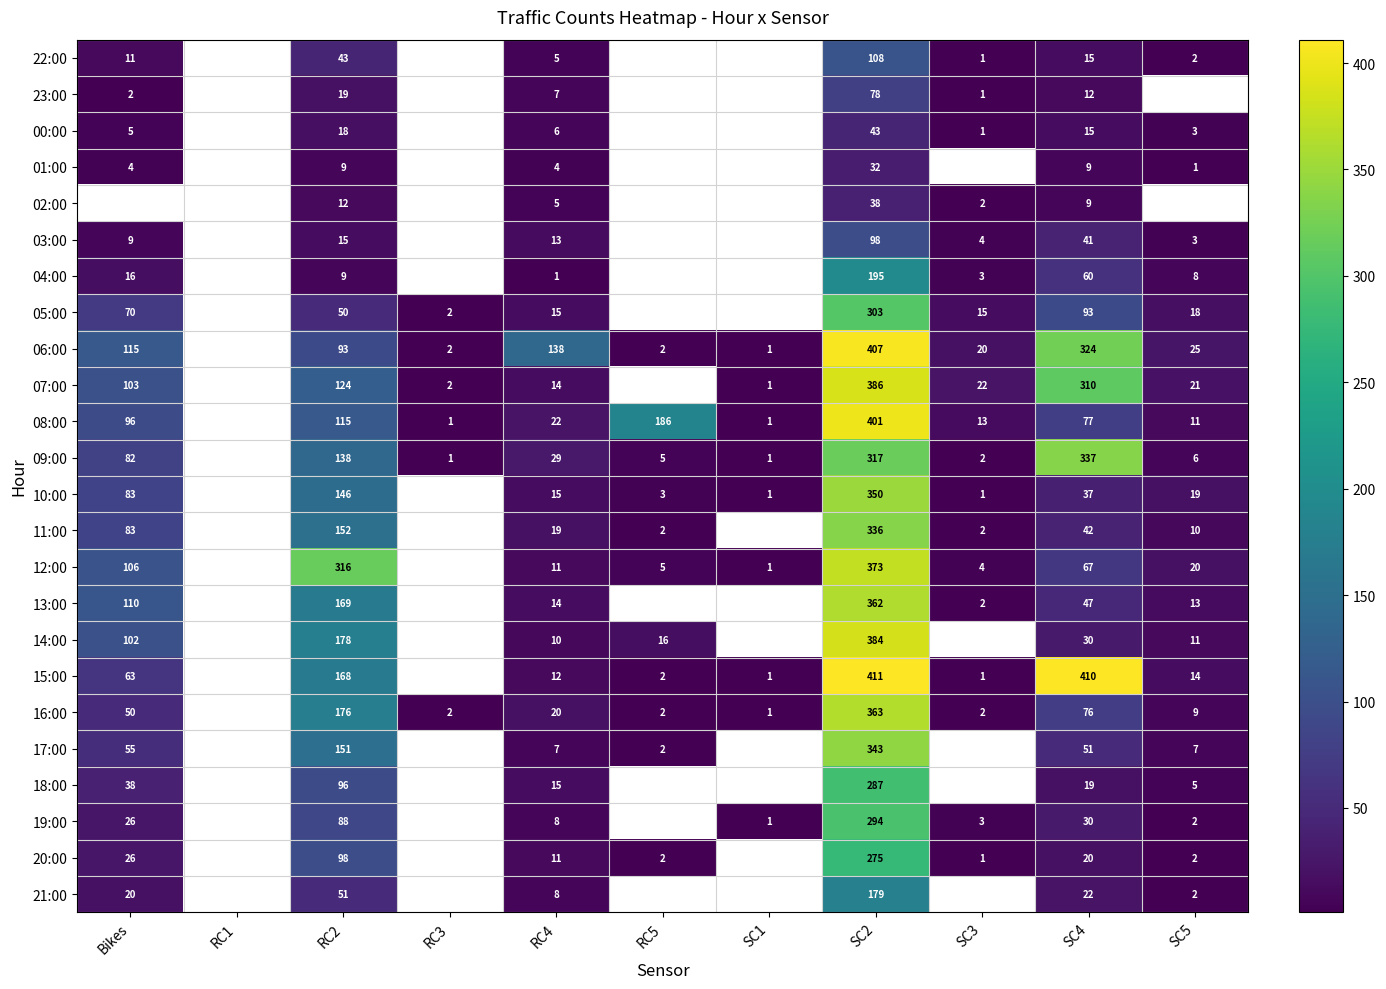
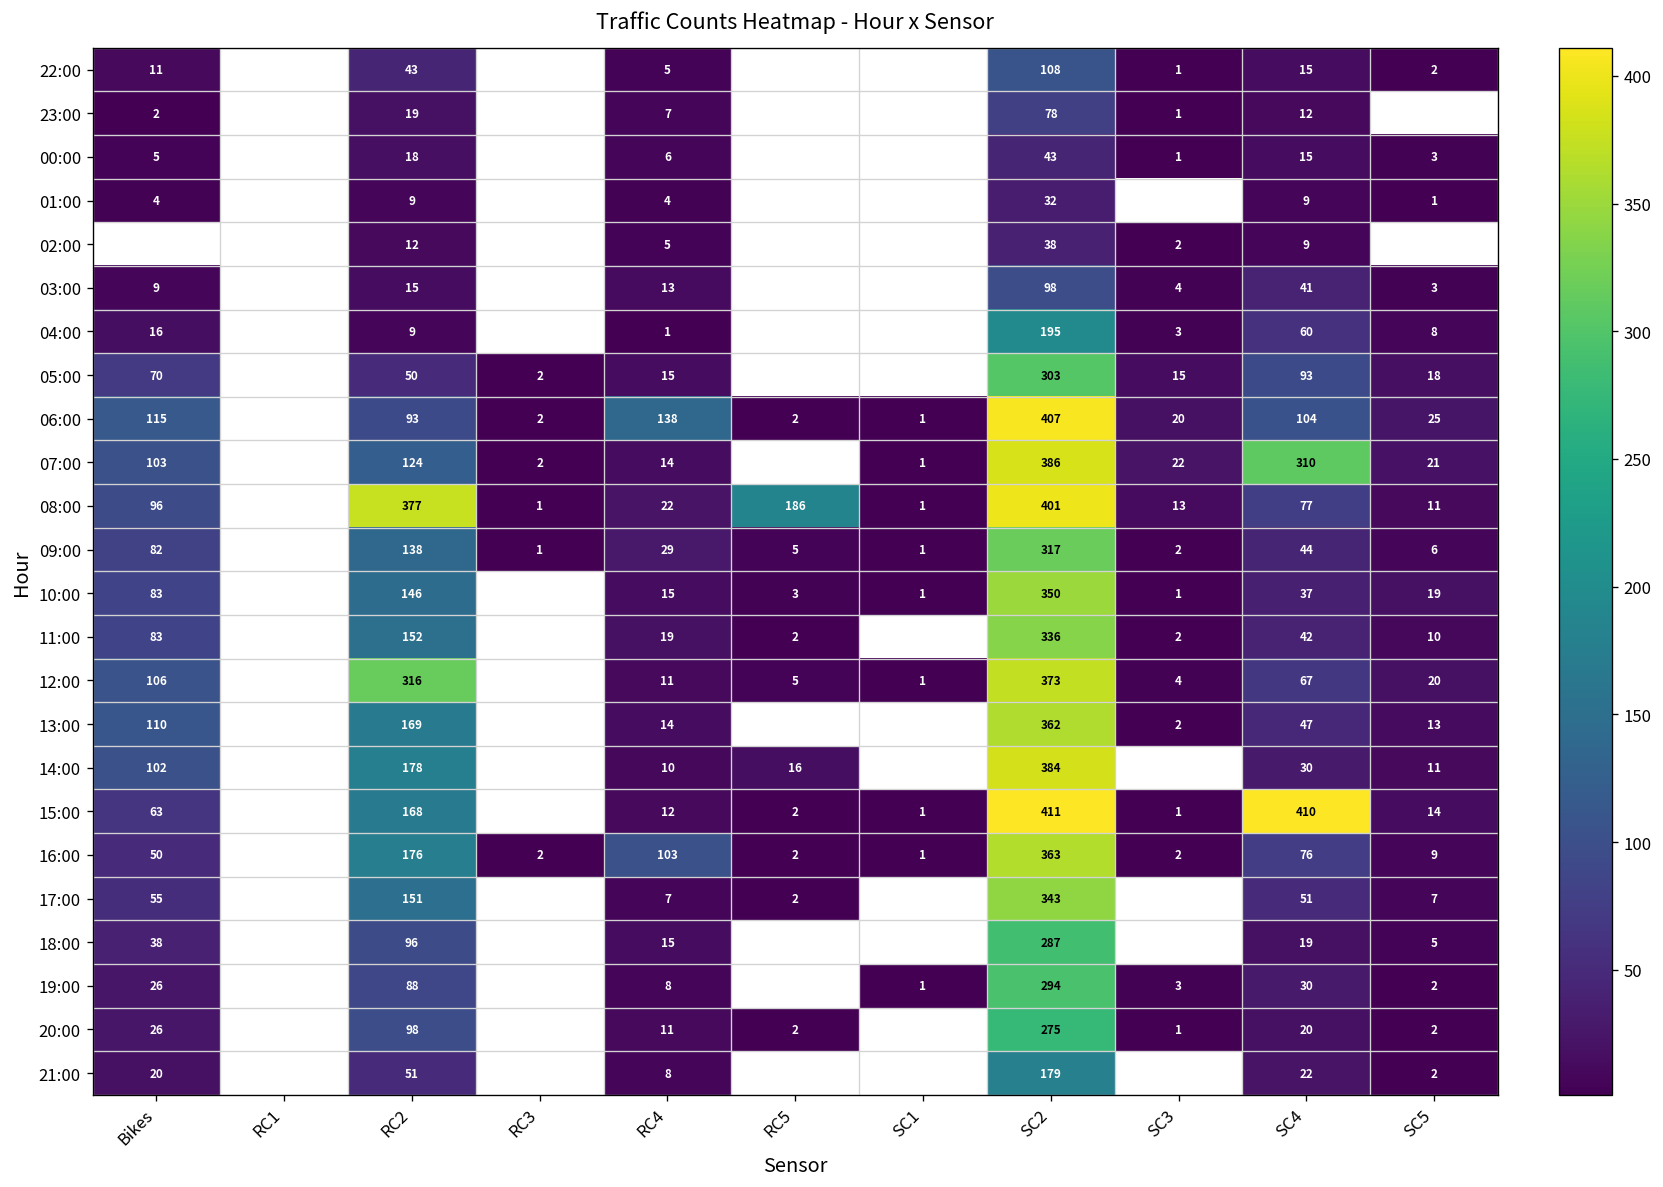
  {
    "22:00": {
      "Bikes": 11,
      "RC2": 43,
      "RC4": 5,
      "SC2": 108,
      "SC3": 1,
      "SC4": 15,
      "SC5": 2
    },
    "23:00": {
      "Bikes": 2,
      "RC2": 19,
      "RC4": 7,
      "SC2": 78,
      "SC3": 1,
      "SC4": 12
    },
    "00:00": {
      "Bikes": 5,
      "RC2": 18,
      "RC4": 6,
      "SC2": 43,
      "SC3": 1,
      "SC4": 15,
      "SC5": 3
    },
    "01:00": {
      "Bikes": 4,
      "RC2": 9,
      "RC4": 4,
      "SC2": 32,
      "SC4": 9,
      "SC5": 1
    },
    "02:00": {
      "RC2": 12,
      "RC4": 5,
      "SC2": 38,
      "SC3": 2,
      "SC4": 9
    },
    "03:00": {
      "Bikes": 9,
      "RC2": 15,
      "RC4": 13,
      "SC2": 98,
      "SC3": 4,
      "SC4": 41,
      "SC5": 3
    },
    "04:00": {
      "Bikes": 16,
      "RC2": 9,
      "RC4": 1,
      "SC2": 195,
      "SC3": 3,
      "SC4": 60,
      "SC5": 8
    },
    "05:00": {
      "Bikes": 70,
      "RC2": 50,
      "RC3": 2,
      "RC4": 15,
      "SC2": 303,
      "SC3": 15,
      "SC4": 93,
      "SC5": 18
    },
    "06:00": {
      "Bikes": 115,
      "RC2": 93,
      "RC3": 2,
      "RC4": 138,
      "RC5": 2,
      "SC1": 1,
      "SC2": 407,
      "SC3": 20,
-     "SC4": 324,
+     "SC4": 104,
      "SC5": 25
    },
    "07:00": {
      "Bikes": 103,
      "RC2": 124,
      "RC3": 2,
      "RC4": 14,
      "SC1": 1,
      "SC2": 386,
      "SC3": 22,
      "SC4": 310,
      "SC5": 21
    },
    "08:00": {
      "Bikes": 96,
-     "RC2": 115,
+     "RC2": 377,
      "RC3": 1,
      "RC4": 22,
      "RC5": 186,
      "SC1": 1,
      "SC2": 401,
      "SC3": 13,
      "SC4": 77,
      "SC5": 11
    },
    "09:00": {
      "Bikes": 82,
      "RC2": 138,
      "RC3": 1,
      "RC4": 29,
      "RC5": 5,
      "SC1": 1,
      "SC2": 317,
      "SC3": 2,
-     "SC4": 337,
+     "SC4": 44,
      "SC5": 6
    },
    "10:00": {
      "Bikes": 83,
      "RC2": 146,
      "RC4": 15,
      "RC5": 3,
      "SC1": 1,
      "SC2": 350,
      "SC3": 1,
      "SC4": 37,
      "SC5": 19
    },
    "11:00": {
      "Bikes": 83,
      "RC2": 152,
      "RC4": 19,
      "RC5": 2,
      "SC2": 336,
      "SC3": 2,
      "SC4": 42,
      "SC5": 10
    },
    "12:00": {
      "Bikes": 106,
      "RC2": 316,
      "RC4": 11,
      "RC5": 5,
      "SC1": 1,
      "SC2": 373,
      "SC3": 4,
      "SC4": 67,
      "SC5": 20
    },
    "13:00": {
      "Bikes": 110,
      "RC2": 169,
      "RC4": 14,
      "SC2": 362,
      "SC3": 2,
      "SC4": 47,
      "SC5": 13
    },
    "14:00": {
      "Bikes": 102,
      "RC2": 178,
      "RC4": 10,
      "RC5": 16,
      "SC2": 384,
      "SC4": 30,
      "SC5": 11
    },
    "15:00": {
      "Bikes": 63,
      "RC2": 168,
      "RC4": 12,
      "RC5": 2,
      "SC1": 1,
      "SC2": 411,
      "SC3": 1,
      "SC4": 410,
      "SC5": 14
    },
    "16:00": {
      "Bikes": 50,
      "RC2": 176,
      "RC3": 2,
-     "RC4": 20,
+     "RC4": 103,
      "RC5": 2,
      "SC1": 1,
      "SC2": 363,
      "SC3": 2,
      "SC4": 76,
      "SC5": 9
    },
    "17:00": {
      "Bikes": 55,
      "RC2": 151,
      "RC4": 7,
      "RC5": 2,
      "SC2": 343,
      "SC4": 51,
      "SC5": 7
    },
    "18:00": {
      "Bikes": 38,
      "RC2": 96,
      "RC4": 15,
      "SC2": 287,
      "SC4": 19,
      "SC5": 5
    },
    "19:00": {
      "Bikes": 26,
      "RC2": 88,
      "RC4": 8,
      "SC1": 1,
      "SC2": 294,
      "SC3": 3,
      "SC4": 30,
      "SC5": 2
    },
    "20:00": {
      "Bikes": 26,
      "RC2": 98,
      "RC4": 11,
      "RC5": 2,
      "SC2": 275,
      "SC3": 1,
      "SC4": 20,
      "SC5": 2
    },
    "21:00": {
      "Bikes": 20,
      "RC2": 51,
      "RC4": 8,
      "SC2": 179,
      "SC4": 22,
      "SC5": 2
    }
  }
